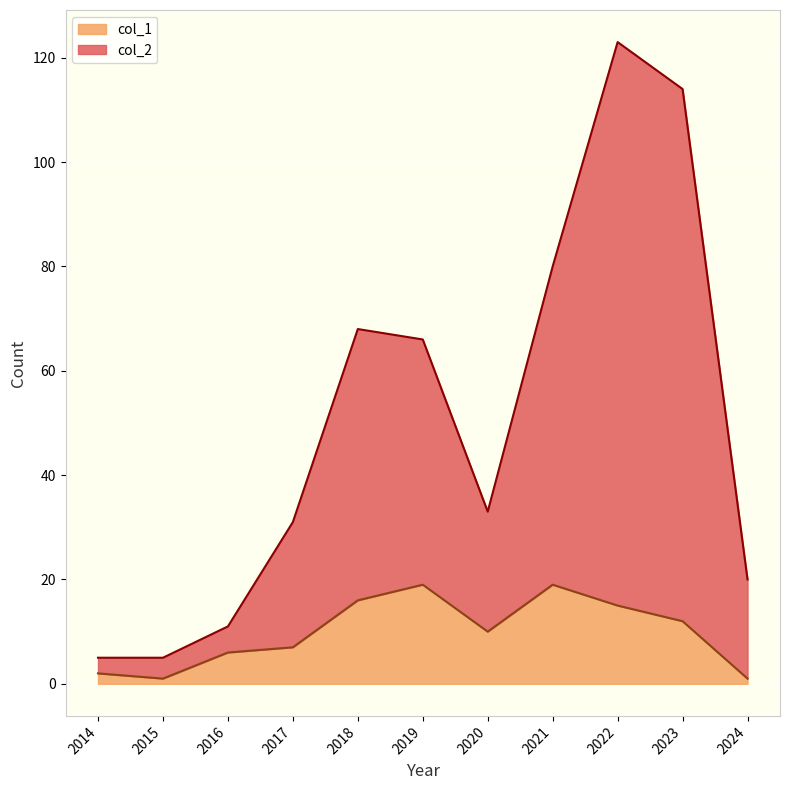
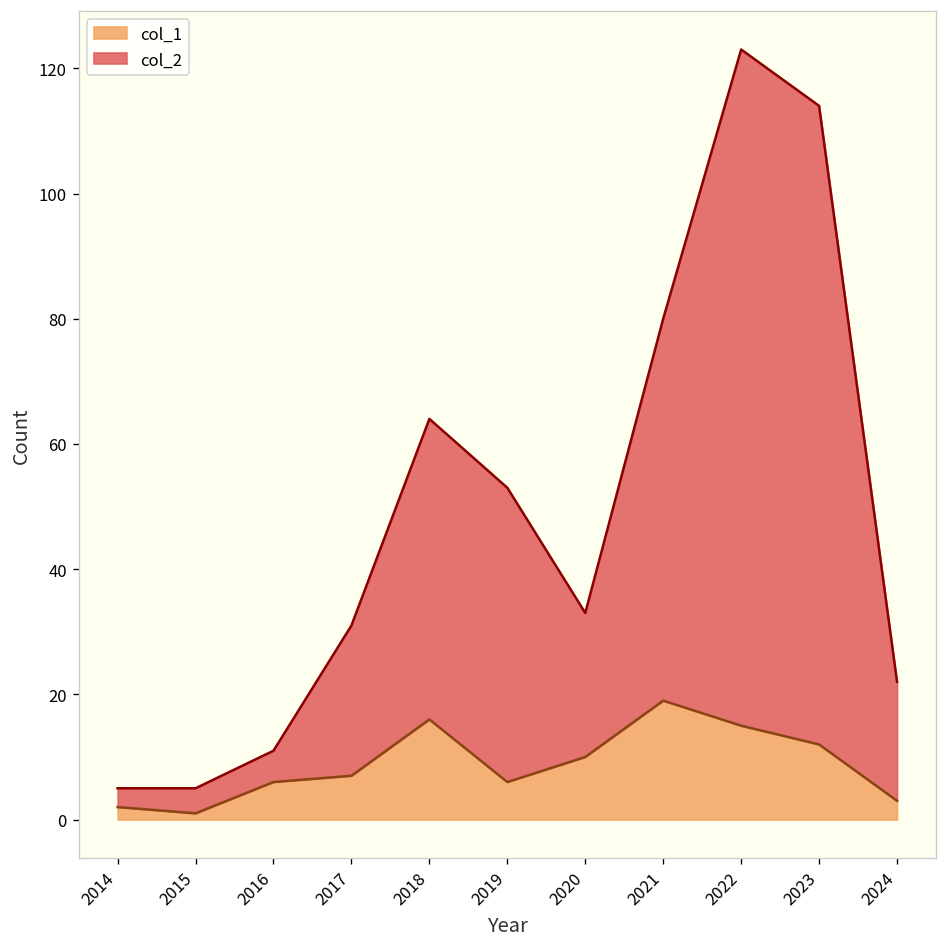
  {
    "col_1": {
      "2014": 2,
      "2015": 1,
      "2016": 6,
      "2017": 7,
      "2018": 16,
-     "2019": 19,
+     "2019": 6,
      "2020": 10,
      "2021": 19,
      "2022": 15,
      "2023": 12,
-     "2024": 1
+     "2024": 3
    },
    "col_2": {
      "2014": 3,
      "2015": 4,
      "2016": 5,
      "2017": 24,
-     "2018": 52,
+     "2018": 48,
      "2019": 47,
      "2020": 23,
      "2021": 61,
      "2022": 108,
      "2023": 102,
      "2024": 19
    }
  }
